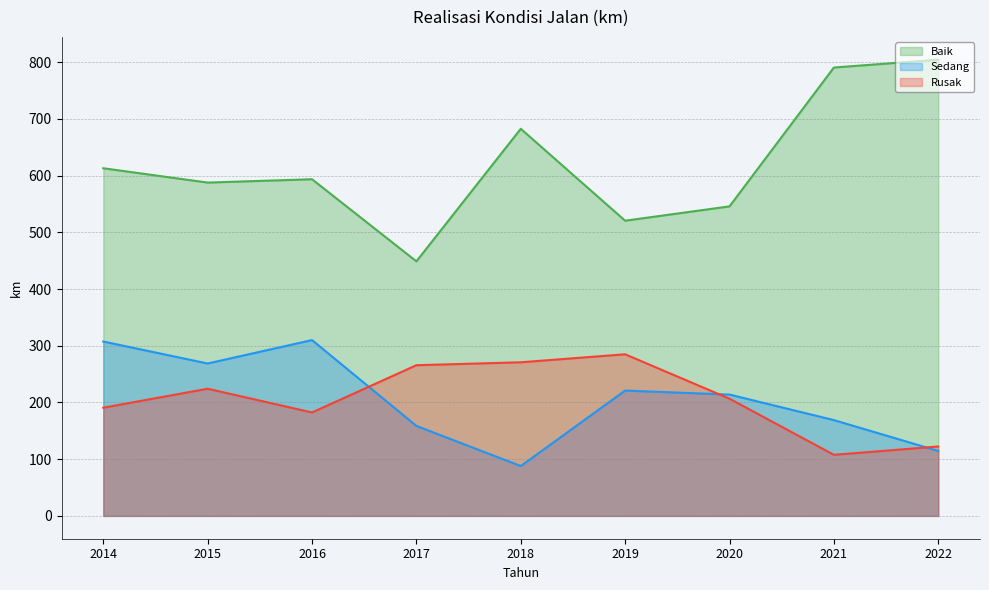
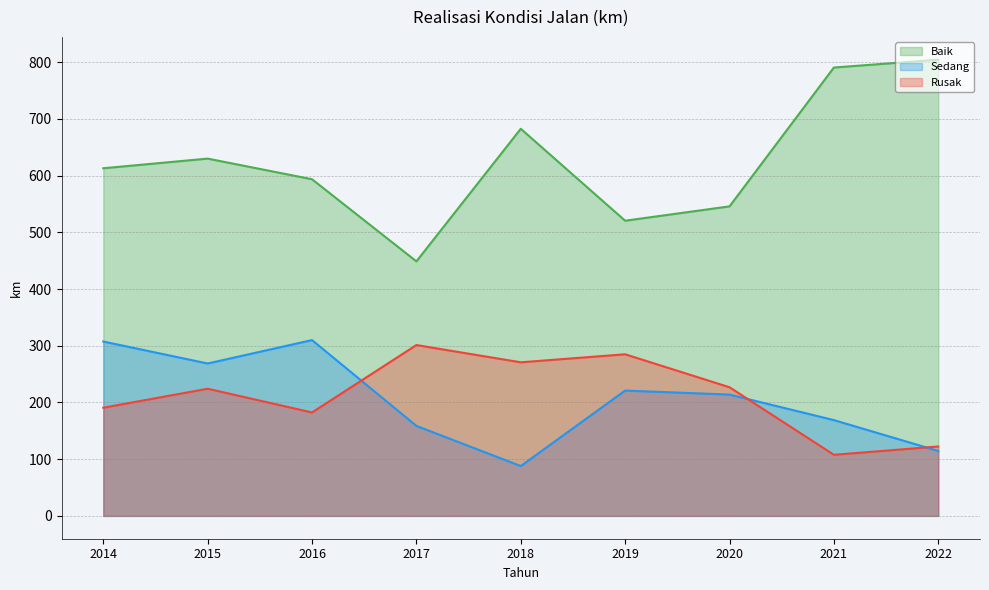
  {
    "Baik": {
      "2014": 610,
-     "2015": 590,
+     "2015": 630,
      "2016": 590,
      "2017": 450,
      "2018": 680,
      "2019": 520,
      "2020": 550,
      "2021": 790
    },
    "Sedang": {
      "2014": 310,
      "2015": 270,
      "2016": 310,
      "2017": 160,
      "2018": 90,
      "2019": 220,
      "2020": 210,
      "2021": 170,
      "2022": 110
    },
    "Rusak": {
      "2014": 190,
      "2015": 220,
      "2016": 180,
-     "2017": 270,
+     "2017": 300,
      "2018": 270,
      "2019": 280,
-     "2020": 210,
+     "2020": 230,
      "2021": 110,
      "2022": 120
    }
  }
